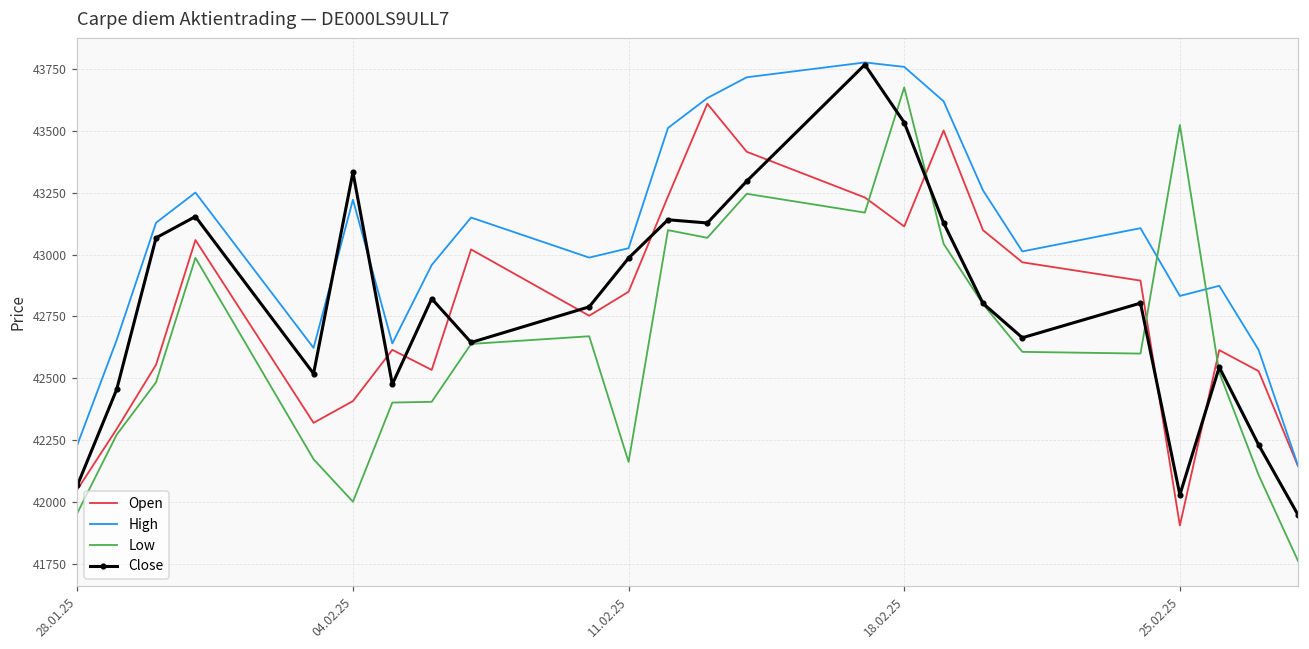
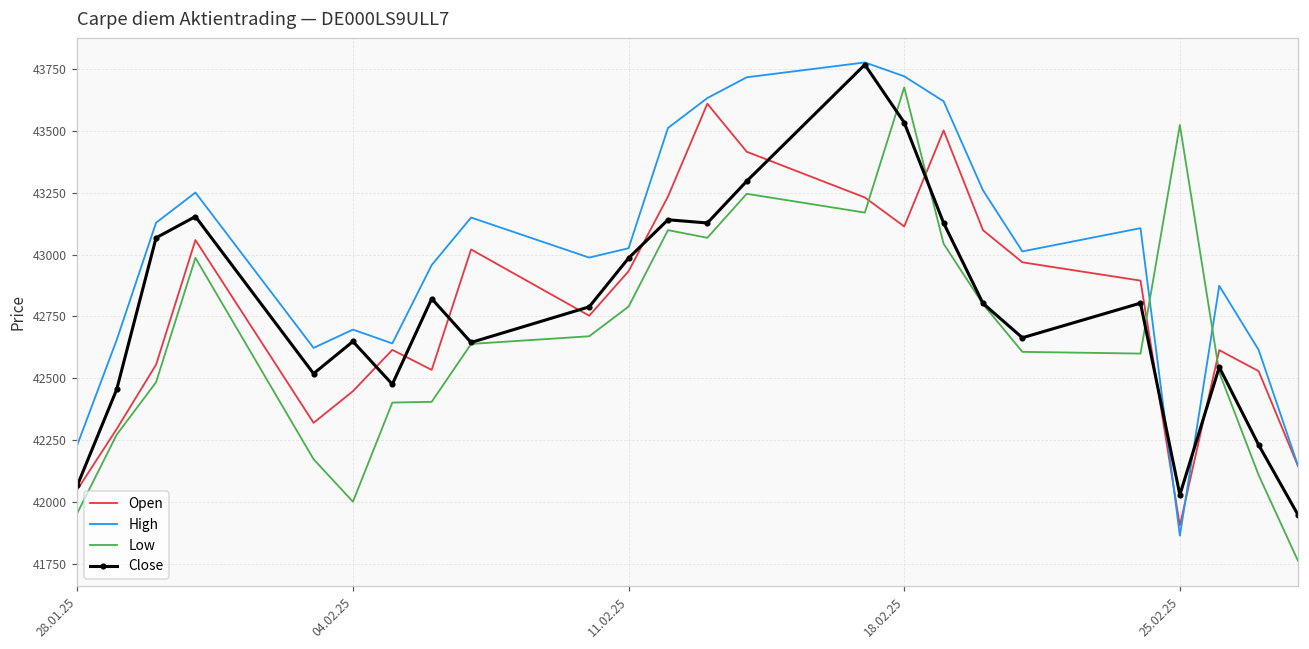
  {
    "Open": {
      "28.01.25": 42050,
-     "04.02.25": 42410,
-     "11.02.25": 42850,
+     "04.02.25": 42450,
+     "11.02.25": 42930,
      "18.02.25": 43110,
      "25.02.25": 41910
    },
    "High": {
      "28.01.25": 42230,
-     "04.02.25": 43220,
+     "04.02.25": 42700,
      "11.02.25": 43030,
-     "18.02.25": 43760,
-     "25.02.25": 42830
+     "18.02.25": 43720,
+     "25.02.25": 41860
    },
    "Low": {
      "28.01.25": 41960,
      "04.02.25": 42000,
-     "11.02.25": 42160,
+     "11.02.25": 42790,
      "18.02.25": 43680,
      "25.02.25": 43520
    },
    "Close": {
      "28.01.25": 42070,
-     "04.02.25": 43330,
+     "04.02.25": 42650,
      "11.02.25": 42990,
      "18.02.25": 43530,
      "25.02.25": 42030
    }
  }
